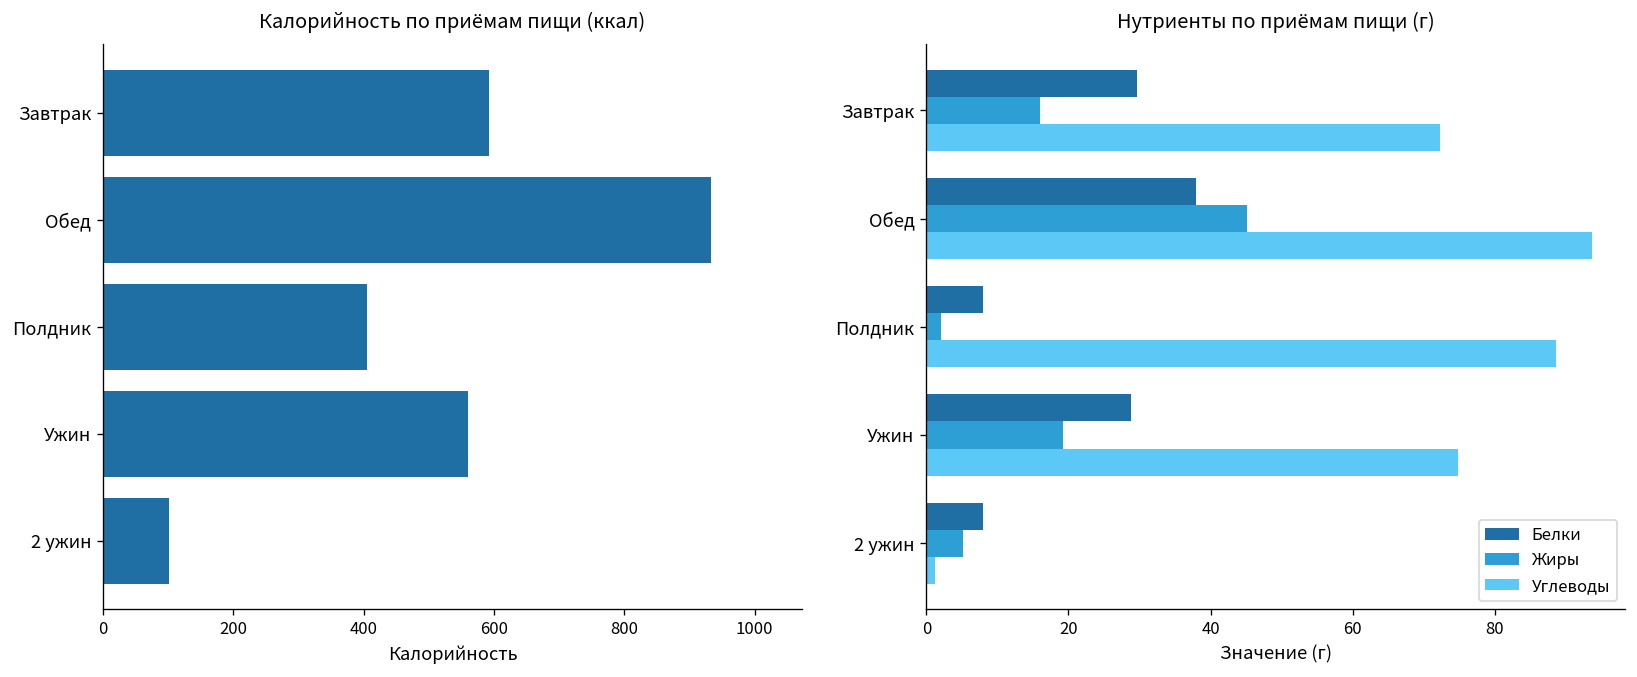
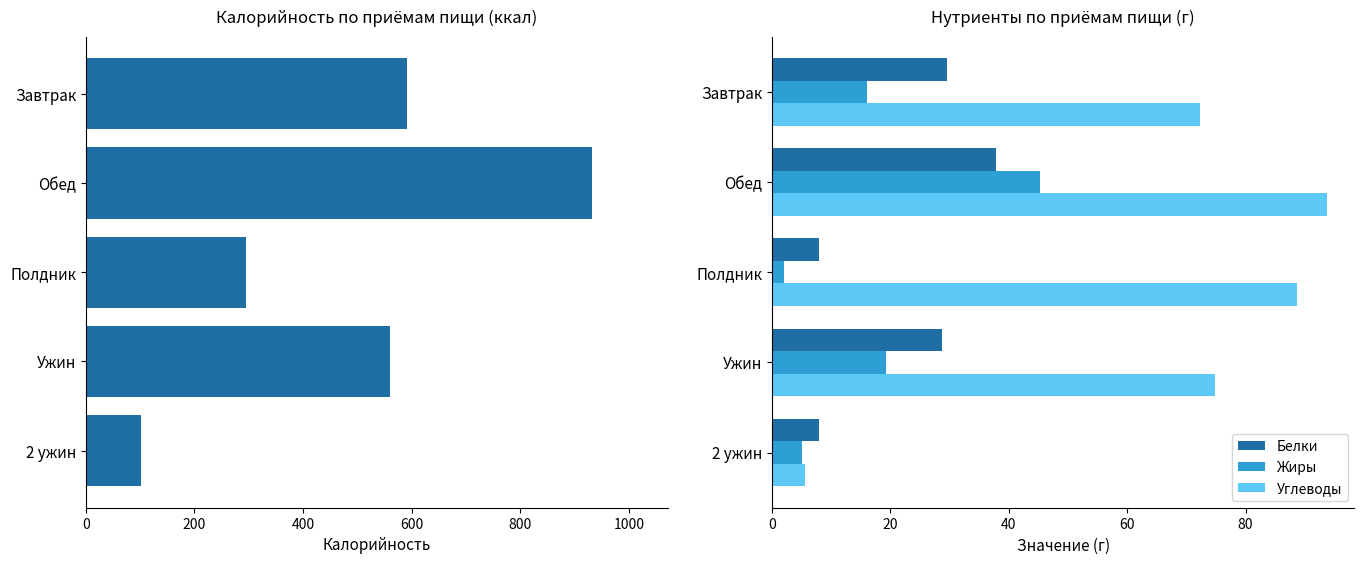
  {
    "Калорийность по приёмам пищи (ккал)": {
      "Завтрак": 590,
      "Обед": 930,
-     "Полдник": 410,
+     "Полдник": 290,
      "Ужин": 560,
      "2 ужин": 100
    },
    "Нутриенты по приёмам пищи (г)": {
      "Белки": {
        "Завтрак": 30,
        "Обед": 38,
        "Полдник": 8,
        "Ужин": 29,
        "2 ужин": 8
      },
      "Жиры": {
        "Завтрак": 16,
        "Обед": 45,
        "Полдник": 2,
        "Ужин": 19,
        "2 ужин": 5
      },
      "Углеводы": {
        "Завтрак": 72,
        "Обед": 94,
        "Полдник": 89,
        "Ужин": 75,
-       "2 ужин": 1
+       "2 ужин": 6
      }
    }
  }
